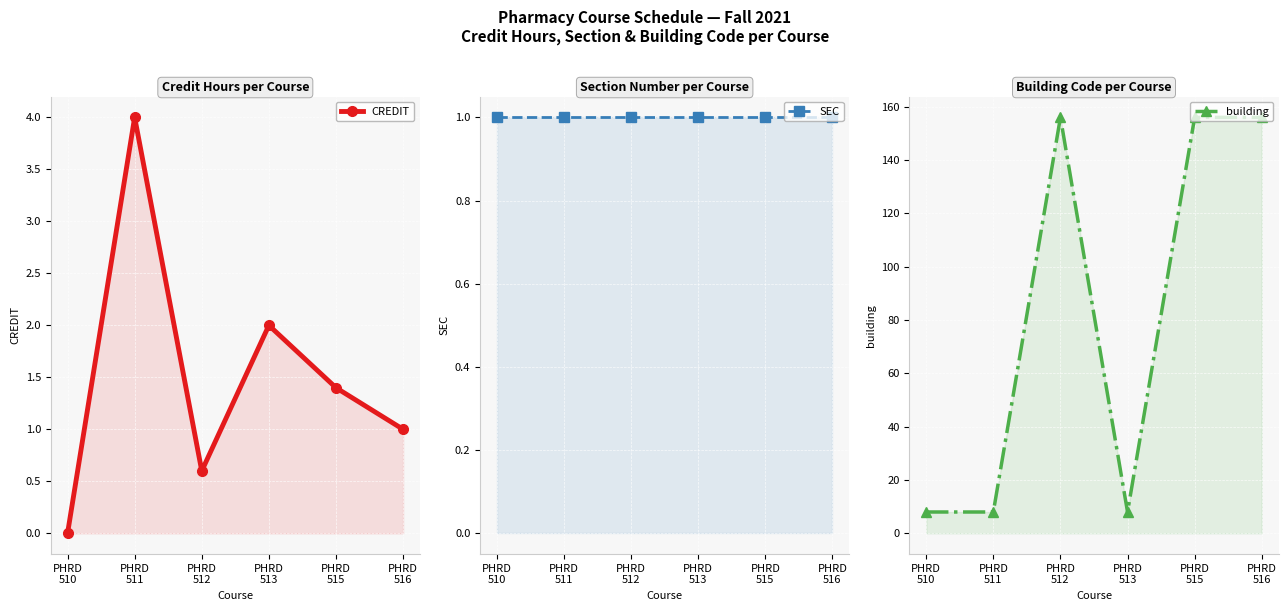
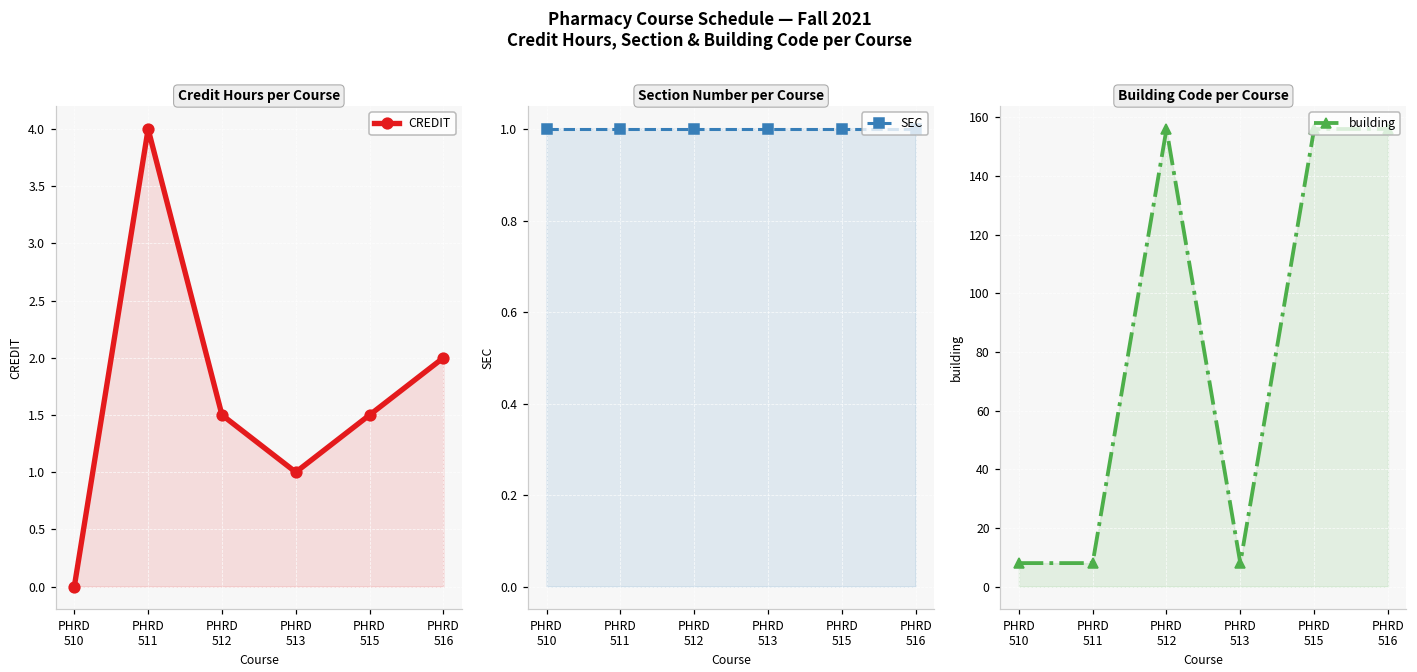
  {
    "Credit Hours per Course": {
      "PHRD 510": 0.0,
      "PHRD 511": 4.0,
-     "PHRD 512": 0.6,
-     "PHRD 513": 2,
-     "PHRD 515": 1.4,
-     "PHRD 516": 1
+     "PHRD 512": 1.5,
+     "PHRD 513": 1,
+     "PHRD 515": 1.5,
+     "PHRD 516": 2
    },
    "Section Number per Course": {
      "PHRD 510": 1.00,
      "PHRD 511": 1.00,
      "PHRD 512": 1.00,
      "PHRD 513": 1.00,
      "PHRD 515": 1.00
    },
    "Building Code per Course": {
      "PHRD 510": 8,
      "PHRD 511": 8,
      "PHRD 512": 156,
      "PHRD 513": 8
    }
  }
